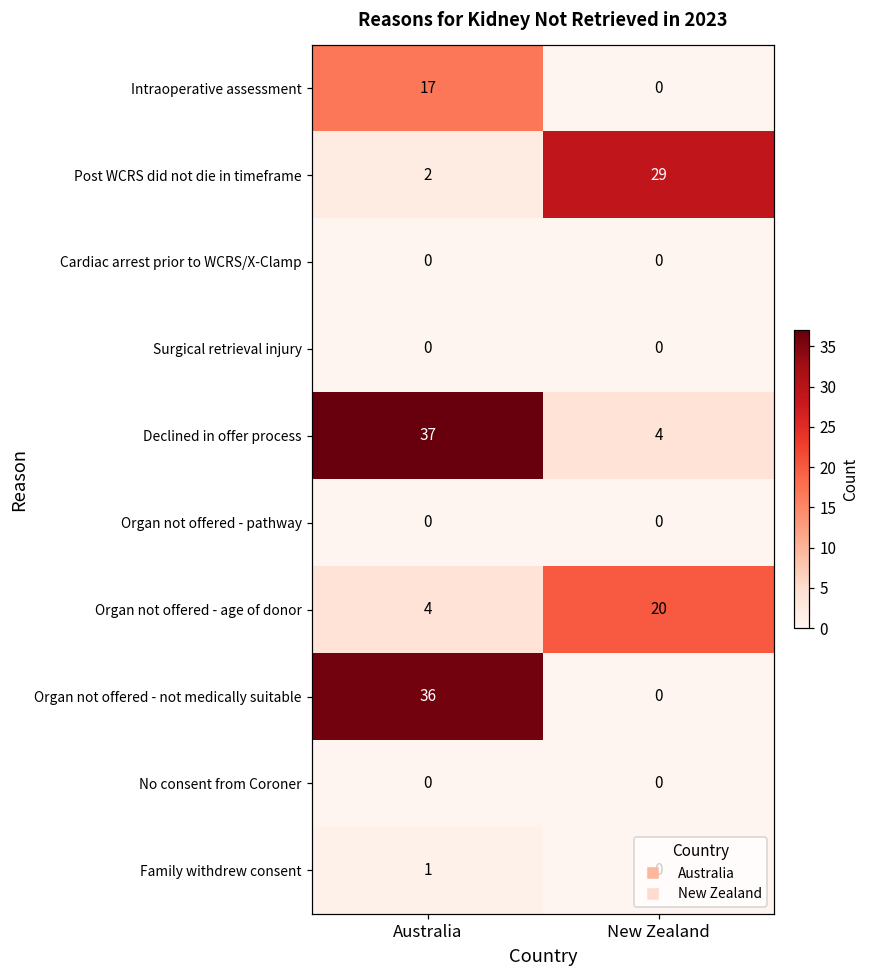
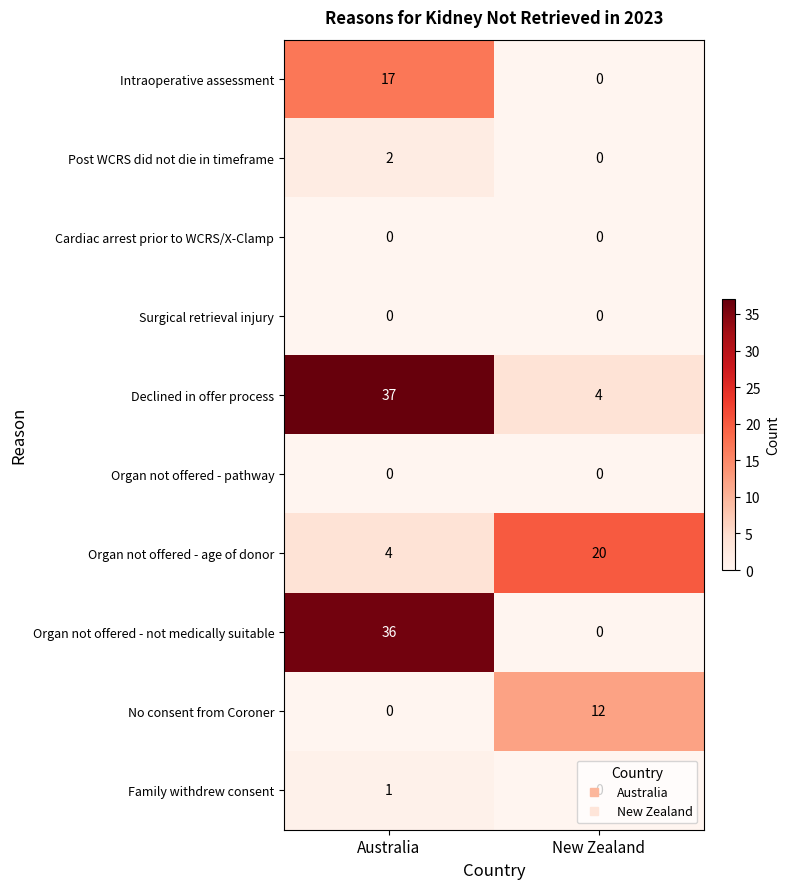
  {
    "Intraoperative assessment": {
      "Australia": 17,
      "New Zealand": 0
    },
    "Post WCRS did not die in timeframe": {
      "Australia": 2,
-     "New Zealand": 29
+     "New Zealand": 0
    },
    "Cardiac arrest prior to WCRS/X-Clamp": {
      "Australia": 0,
      "New Zealand": 0
    },
    "Surgical retrieval injury": {
      "Australia": 0,
      "New Zealand": 0
    },
    "Declined in offer process": {
      "Australia": 37,
      "New Zealand": 4
    },
    "Organ not offered - pathway": {
      "Australia": 0,
      "New Zealand": 0
    },
    "Organ not offered - age of donor": {
      "Australia": 4,
      "New Zealand": 20
    },
    "Organ not offered - not medically suitable": {
      "Australia": 36,
      "New Zealand": 0
    },
    "No consent from Coroner": {
      "Australia": 0,
-     "New Zealand": 0
+     "New Zealand": 12
    },
    "Family withdrew consent": {
      "Australia": 1
    }
  }
